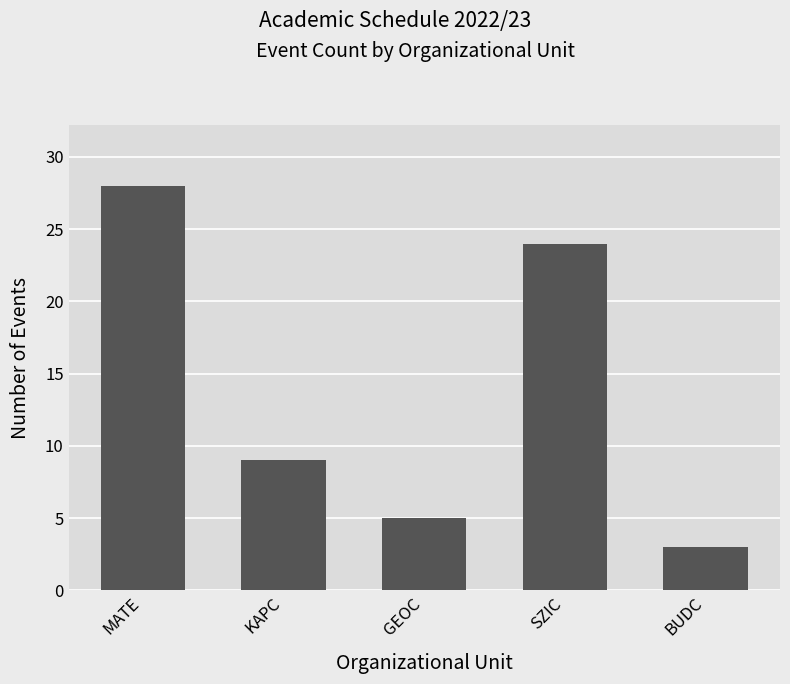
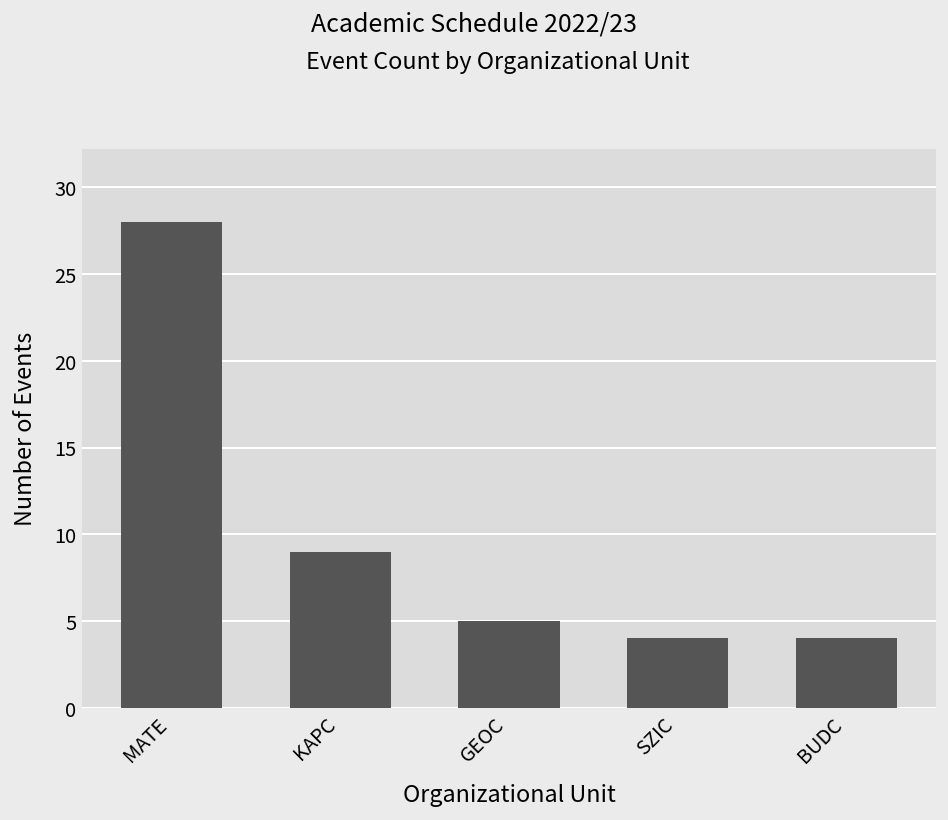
  {
    "MATE": 28,
    "KAPC": 9,
    "GEOC": 5,
-   "SZIC": 24,
-   "BUDC": 3
+   "SZIC": 4,
+   "BUDC": 4
  }
